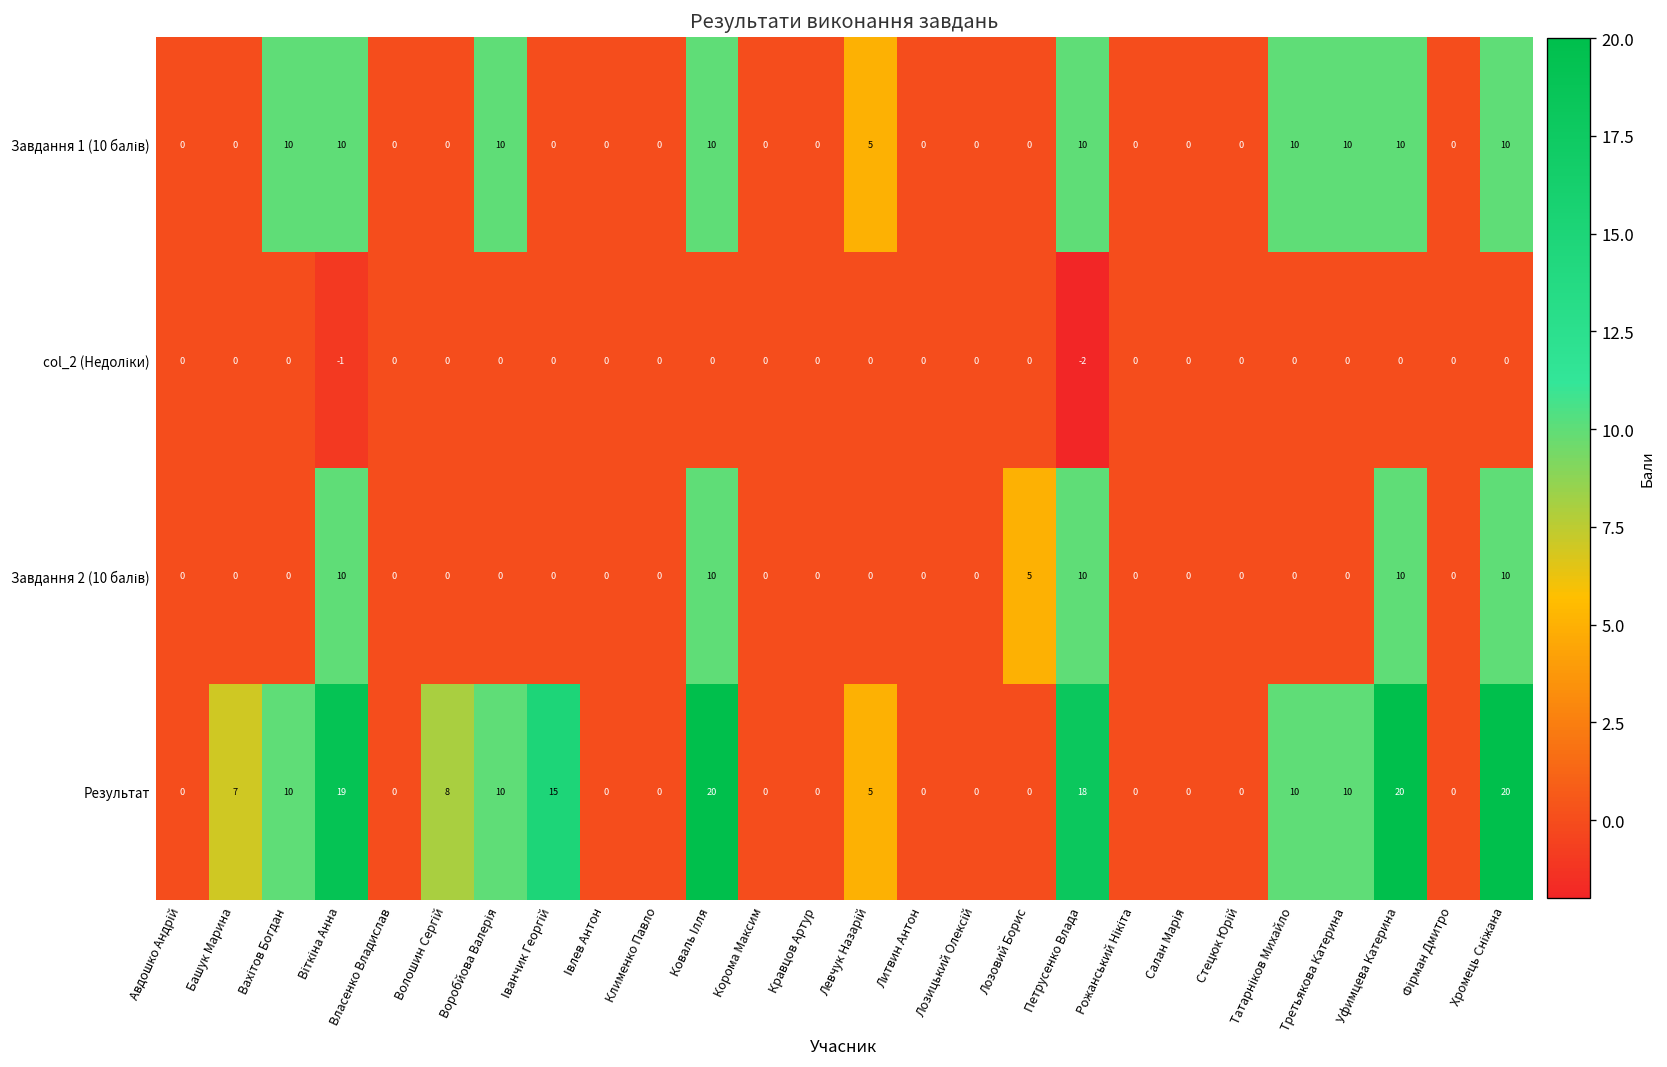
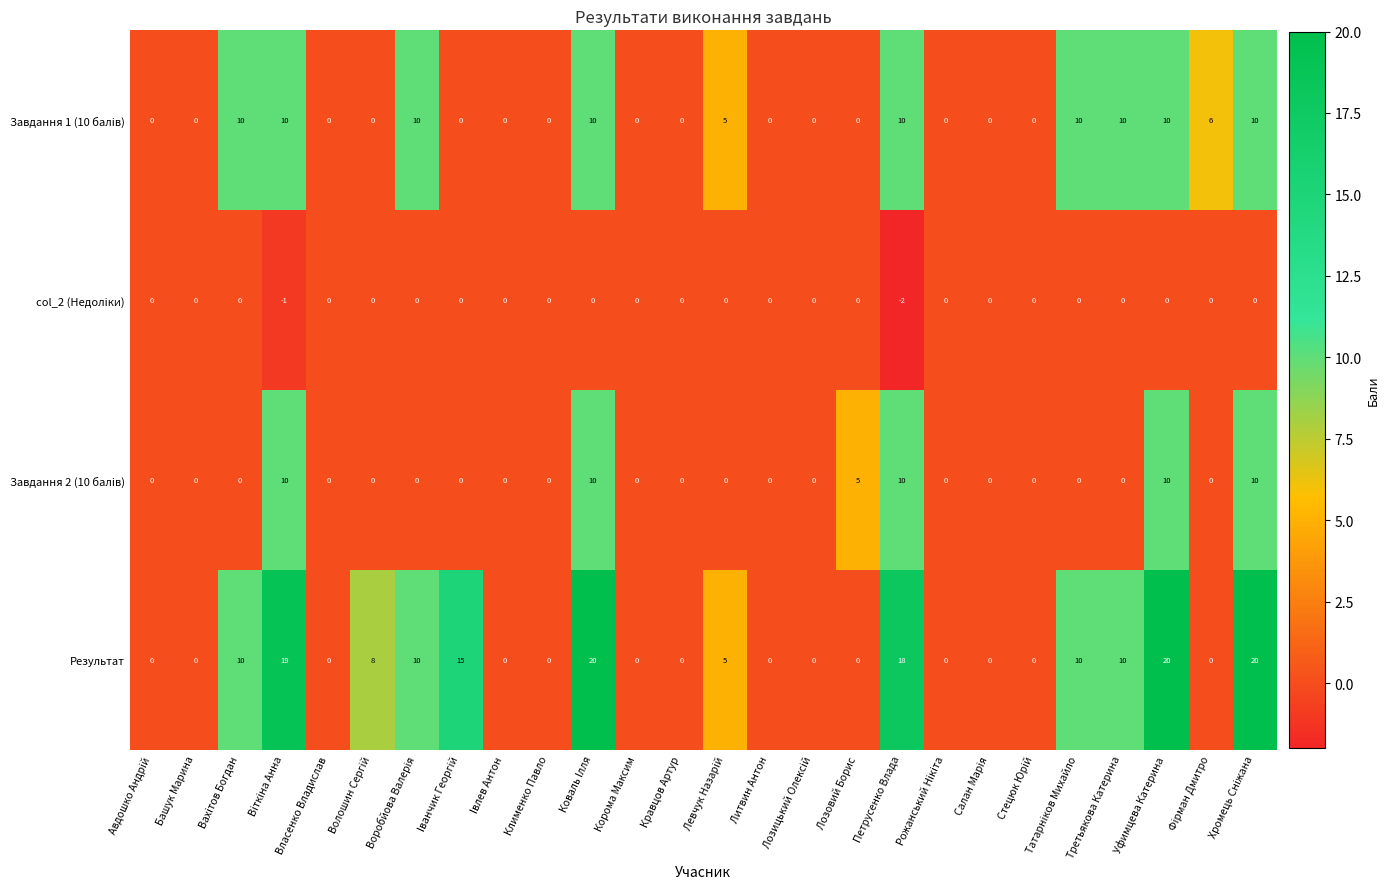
  {
    "Завдання 1 (10 балів)": {
      "Авдошко Андрій": 0,
      "Башук Марина": 0,
      "Вахітов Богдан": 10,
      "Віткіна Анна": 10,
      "Власенко Владислав": 0,
      "Волошин Сергій": 0,
      "Воробйова Валерія": 10,
      "Іванчик Георгій": 0,
      "Івлев Антон": 0,
      "Клименко Павло": 0,
      "Коваль Ілля": 10,
      "Корома Максим": 0,
      "Кравцов Артур": 0,
      "Левчук Назарій": 5,
      "Литвин Антон": 0,
      "Лозицький Олексій": 0,
      "Лозовий Борис": 0,
      "Петрусенко Влада": 10,
      "Рожанський Нікіта": 0,
      "Салан Марія": 0,
      "Стецюк Юрій": 0,
      "Татарніков Михайло": 10,
      "Третьякова Катерина": 10,
      "Уфимцева Катерина": 10,
-     "Фірман Дмитро": 0,
+     "Фірман Дмитро": 6,
      "Хромець Сніжана": 10
    },
    "col_2 (Недоліки)": {
      "Авдошко Андрій": 0,
      "Башук Марина": 0,
      "Вахітов Богдан": 0,
      "Віткіна Анна": -1,
      "Власенко Владислав": 0,
      "Волошин Сергій": 0,
      "Воробйова Валерія": 0,
      "Іванчик Георгій": 0,
      "Івлев Антон": 0,
      "Клименко Павло": 0,
      "Коваль Ілля": 0,
      "Корома Максим": 0,
      "Кравцов Артур": 0,
      "Левчук Назарій": 0,
      "Литвин Антон": 0,
      "Лозицький Олексій": 0,
      "Лозовий Борис": 0,
      "Петрусенко Влада": -2,
      "Рожанський Нікіта": 0,
      "Салан Марія": 0,
      "Стецюк Юрій": 0,
      "Татарніков Михайло": 0,
      "Третьякова Катерина": 0,
      "Уфимцева Катерина": 0,
      "Фірман Дмитро": 0,
      "Хромець Сніжана": 0
    },
    "Завдання 2 (10 балів)": {
      "Авдошко Андрій": 0,
      "Башук Марина": 0,
      "Вахітов Богдан": 0,
      "Віткіна Анна": 10,
      "Власенко Владислав": 0,
      "Волошин Сергій": 0,
      "Воробйова Валерія": 0,
      "Іванчик Георгій": 0,
      "Івлев Антон": 0,
      "Клименко Павло": 0,
      "Коваль Ілля": 10,
      "Корома Максим": 0,
      "Кравцов Артур": 0,
      "Левчук Назарій": 0,
      "Литвин Антон": 0,
      "Лозицький Олексій": 0,
      "Лозовий Борис": 5,
      "Петрусенко Влада": 10,
      "Рожанський Нікіта": 0,
      "Салан Марія": 0,
      "Стецюк Юрій": 0,
      "Татарніков Михайло": 0,
      "Третьякова Катерина": 0,
      "Уфимцева Катерина": 10,
      "Фірман Дмитро": 0,
      "Хромець Сніжана": 10
    },
    "Результат": {
      "Авдошко Андрій": 0,
-     "Башук Марина": 7,
+     "Башук Марина": 0,
      "Вахітов Богдан": 10,
      "Віткіна Анна": 19,
      "Власенко Владислав": 0,
      "Волошин Сергій": 8,
      "Воробйова Валерія": 10,
      "Іванчик Георгій": 15,
      "Івлев Антон": 0,
      "Клименко Павло": 0,
      "Коваль Ілля": 20,
      "Корома Максим": 0,
      "Кравцов Артур": 0,
      "Левчук Назарій": 5,
      "Литвин Антон": 0,
      "Лозицький Олексій": 0,
      "Лозовий Борис": 0,
      "Петрусенко Влада": 18,
      "Рожанський Нікіта": 0,
      "Салан Марія": 0,
      "Стецюк Юрій": 0,
      "Татарніков Михайло": 10,
      "Третьякова Катерина": 10,
      "Уфимцева Катерина": 20,
      "Фірман Дмитро": 0,
      "Хромець Сніжана": 20
    }
  }
